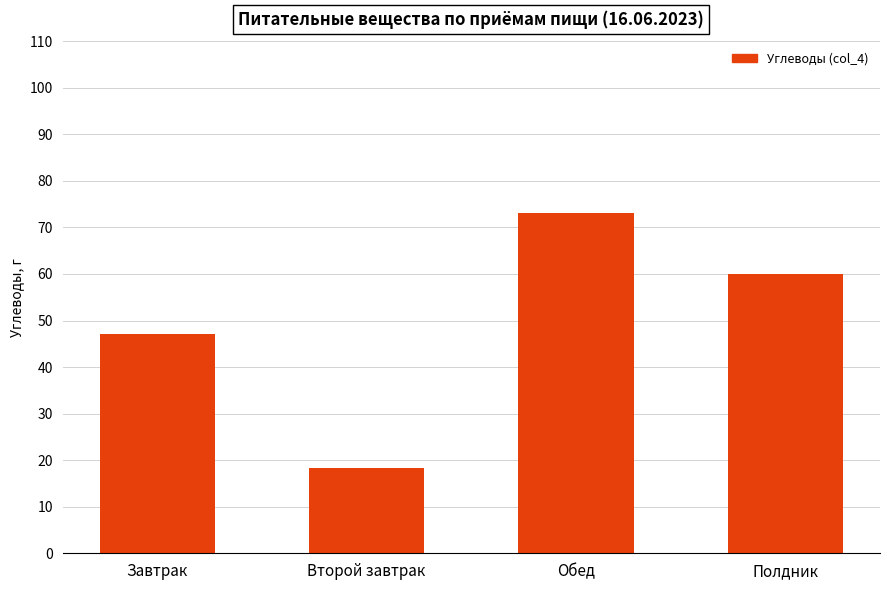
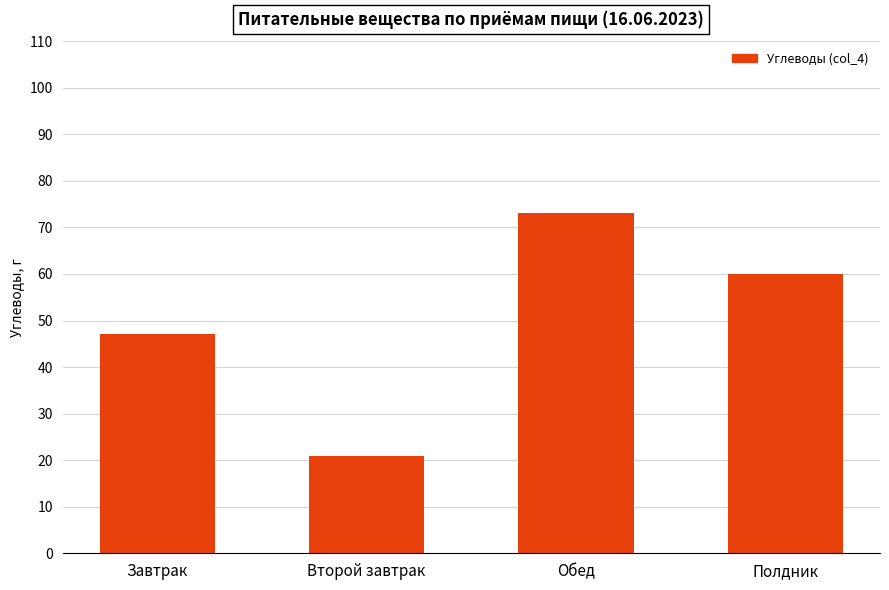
  {
    "Завтрак": 47,
-   "Второй завтрак": 18,
+   "Второй завтрак": 21,
    "Обед": 73,
    "Полдник": 60
  }
